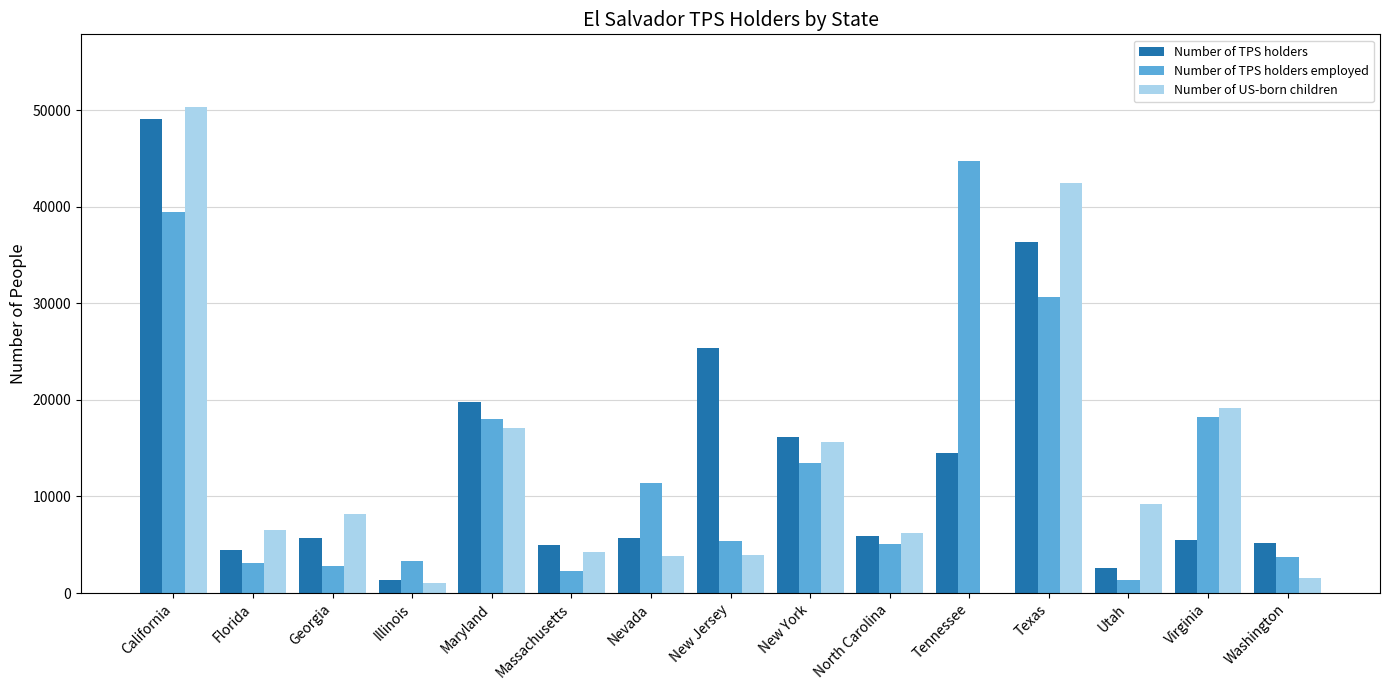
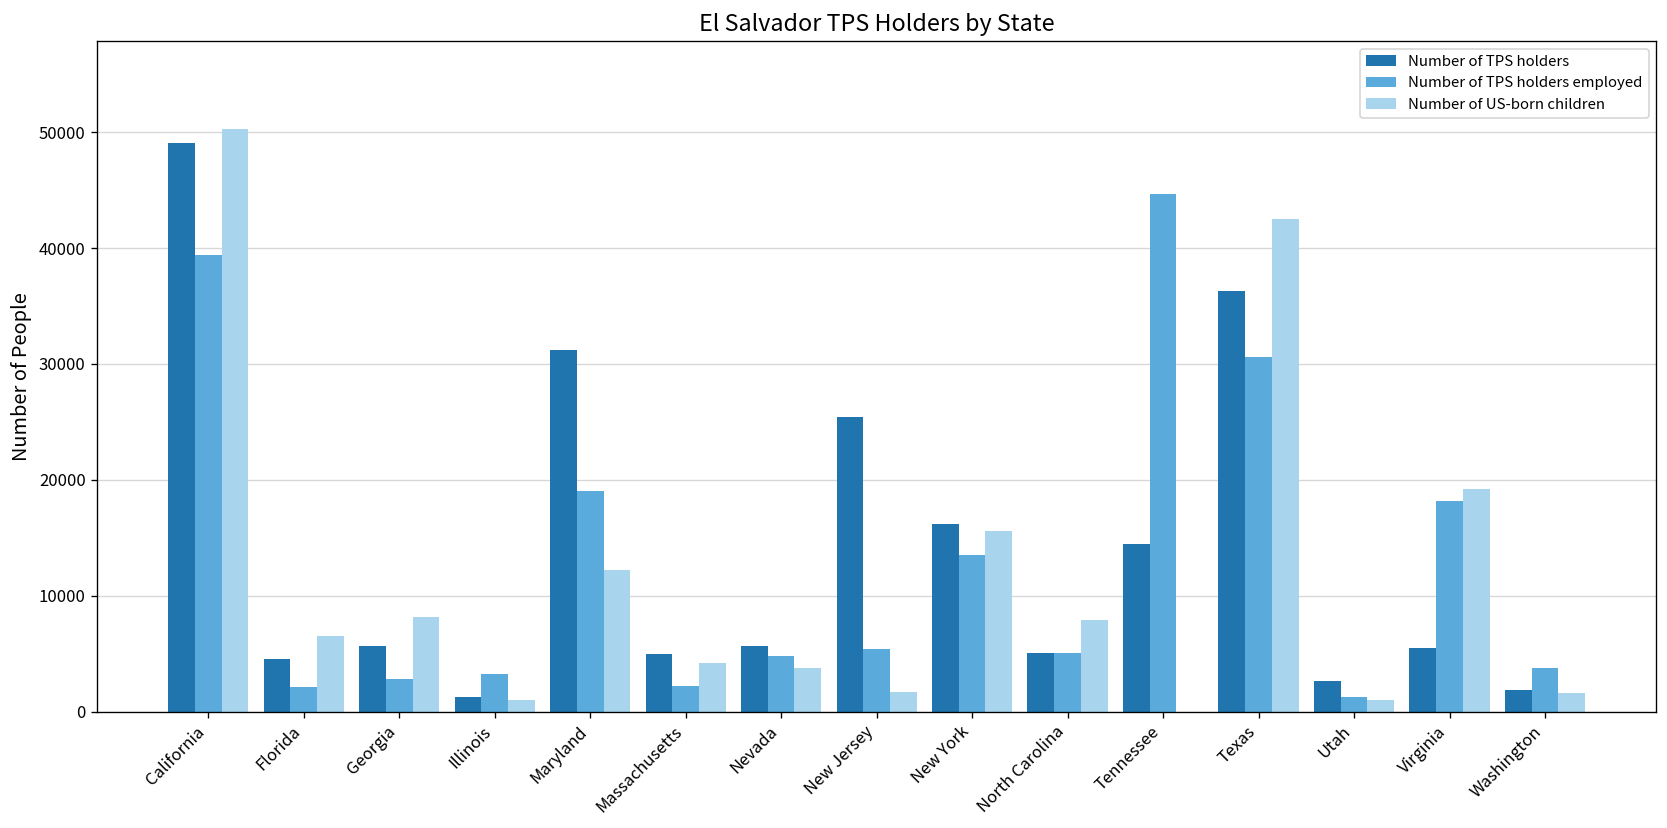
  {
    "Number of TPS holders": {
      "California": 49000,
      "Florida": 5000,
      "Georgia": 6000,
      "Illinois": 1000,
-     "Maryland": 20000,
+     "Maryland": 31000,
      "Massachusetts": 5000,
      "Nevada": 6000,
      "New Jersey": 25000,
      "New York": 16000,
-     "North Carolina": 6000,
+     "North Carolina": 5000,
      "Tennessee": 14000,
      "Texas": 36000,
      "Utah": 3000,
      "Virginia": 6000,
-     "Washington": 5000
+     "Washington": 2000
    },
    "Number of TPS holders employed": {
      "California": 39000,
-     "Florida": 3000,
+     "Florida": 2000,
      "Georgia": 3000,
      "Illinois": 3000,
-     "Maryland": 18000,
+     "Maryland": 19000,
      "Massachusetts": 2000,
-     "Nevada": 11000,
+     "Nevada": 5000,
      "New Jersey": 5000,
      "New York": 14000,
      "North Carolina": 5000,
      "Tennessee": 45000,
      "Texas": 31000,
      "Utah": 1000,
      "Virginia": 18000,
      "Washington": 4000
    },
    "Number of US-born children": {
      "California": 50000,
      "Florida": 7000,
      "Georgia": 8000,
      "Illinois": 1000,
-     "Maryland": 17000,
+     "Maryland": 12000,
      "Massachusetts": 4000,
      "Nevada": 4000,
-     "New Jersey": 4000,
+     "New Jersey": 2000,
      "New York": 16000,
-     "North Carolina": 6000,
+     "North Carolina": 8000,
      "Tennessee": 0,
      "Texas": 43000,
-     "Utah": 9000,
+     "Utah": 1000,
      "Virginia": 19000,
      "Washington": 2000
    }
  }
